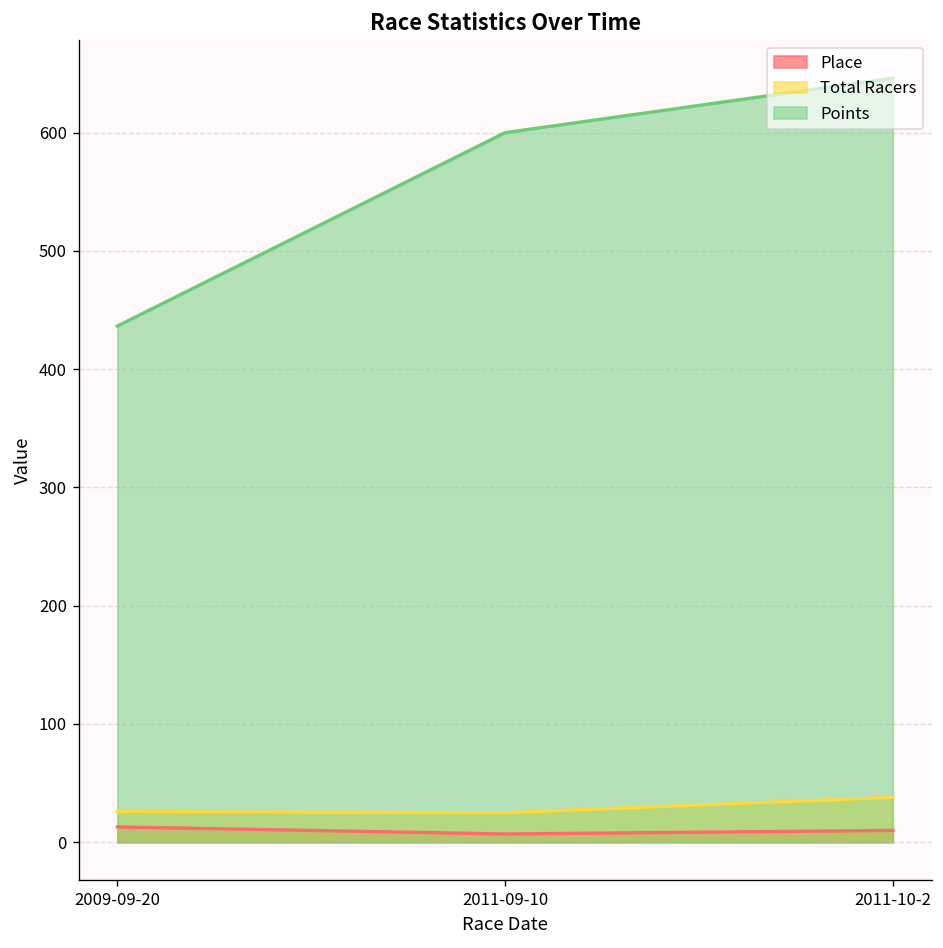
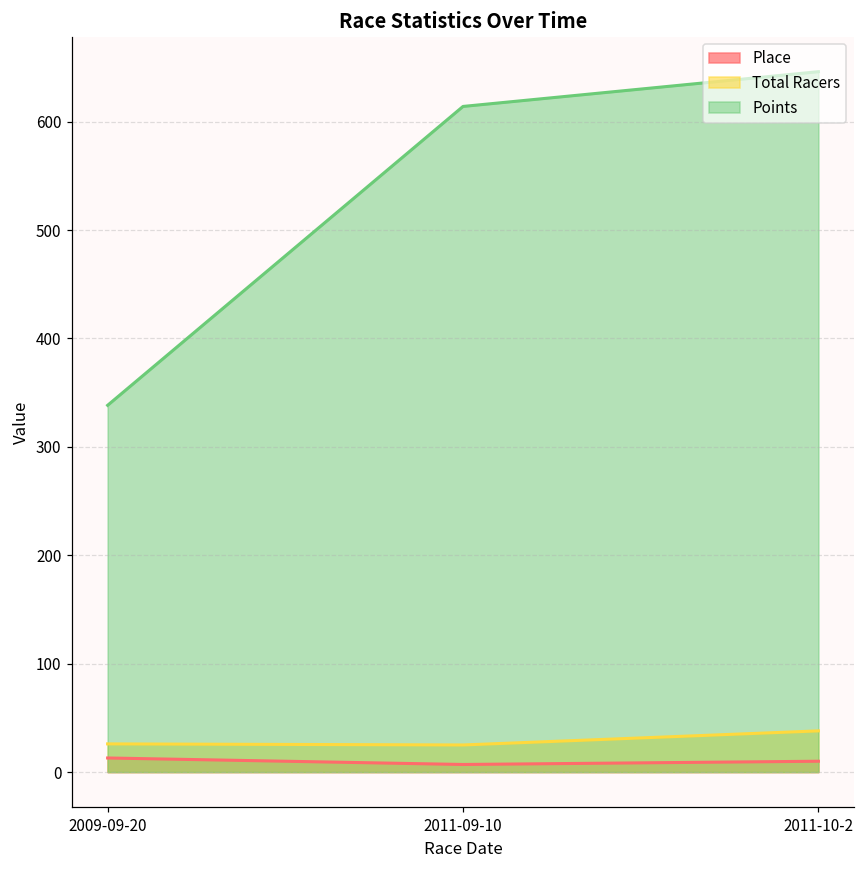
  {
    "Place": {
      "2009-09-20": 10,
      "2011-09-10": 10,
      "2011-10-2": 10
    },
    "Total Racers": {
      "2009-09-20": 30,
      "2011-09-10": 30,
      "2011-10-2": 40
    },
    "Points": {
-     "2009-09-20": 440,
-     "2011-09-10": 600
+     "2009-09-20": 340,
+     "2011-09-10": 610
    }
  }
